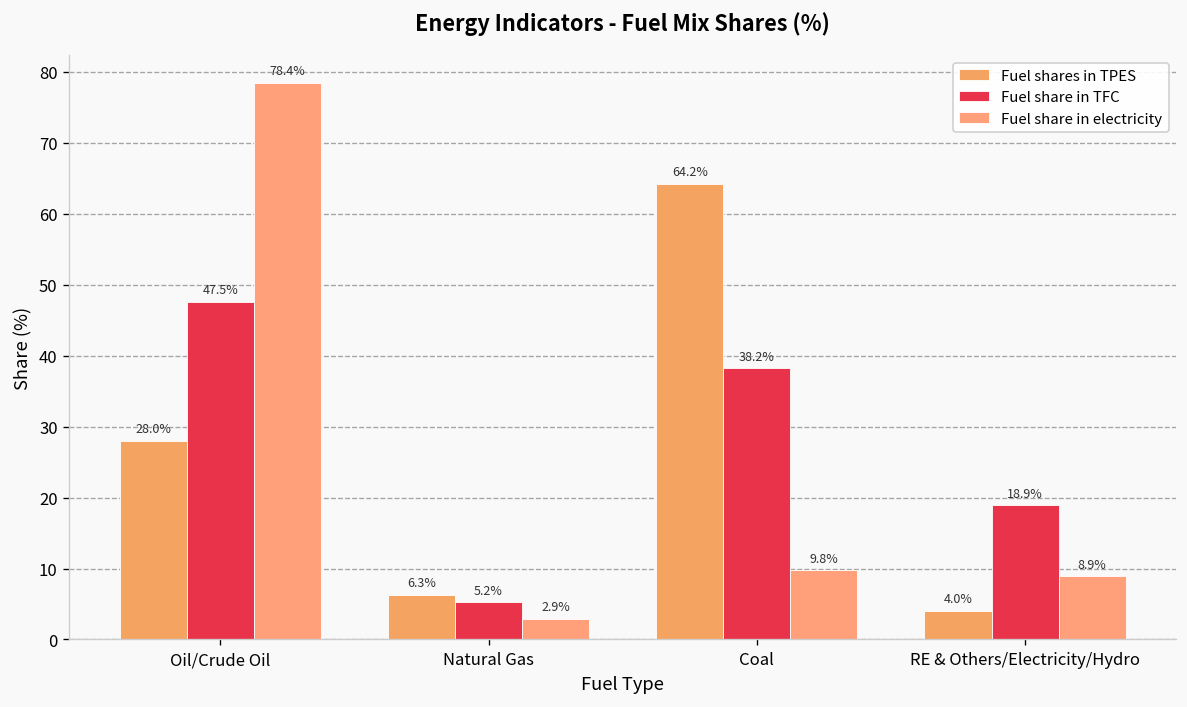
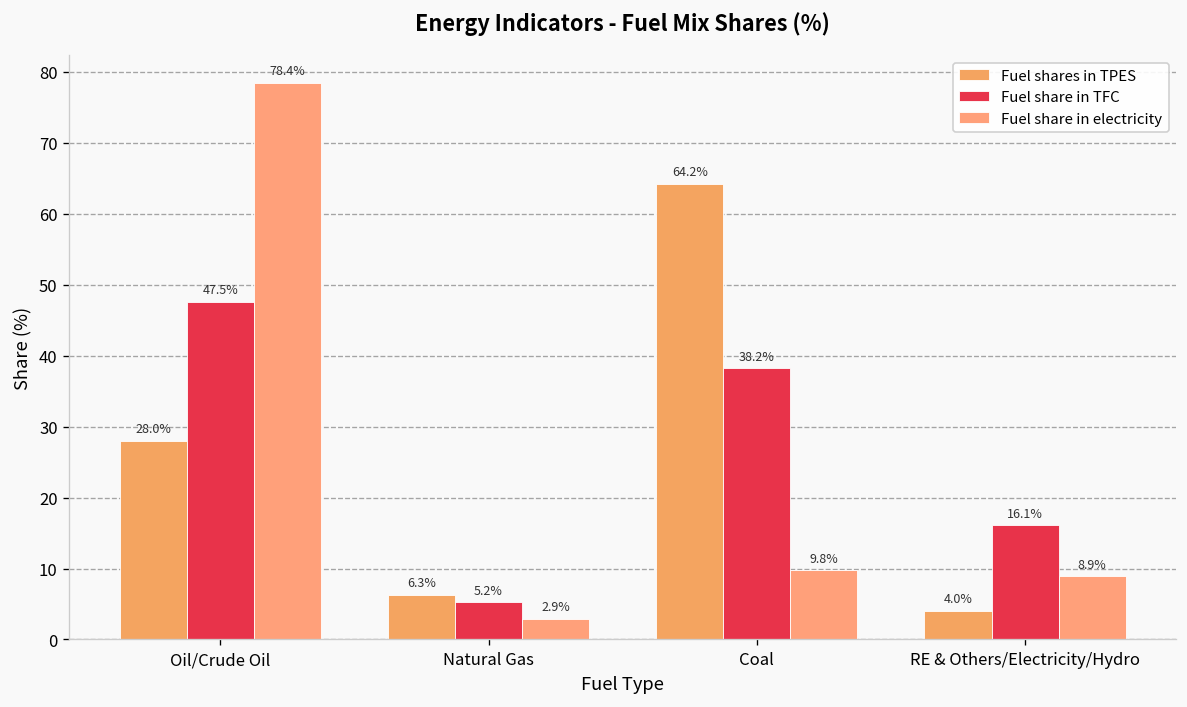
  {
    "Fuel share in TFC": {
      "Oil/Crude Oil": "47.5%",
      "Natural Gas": "5.2%",
      "Coal": "38.2%",
-     "RE & Others/Electricity/Hydro": "18.9%"
+     "RE & Others/Electricity/Hydro": "16.1%"
    }
  }
